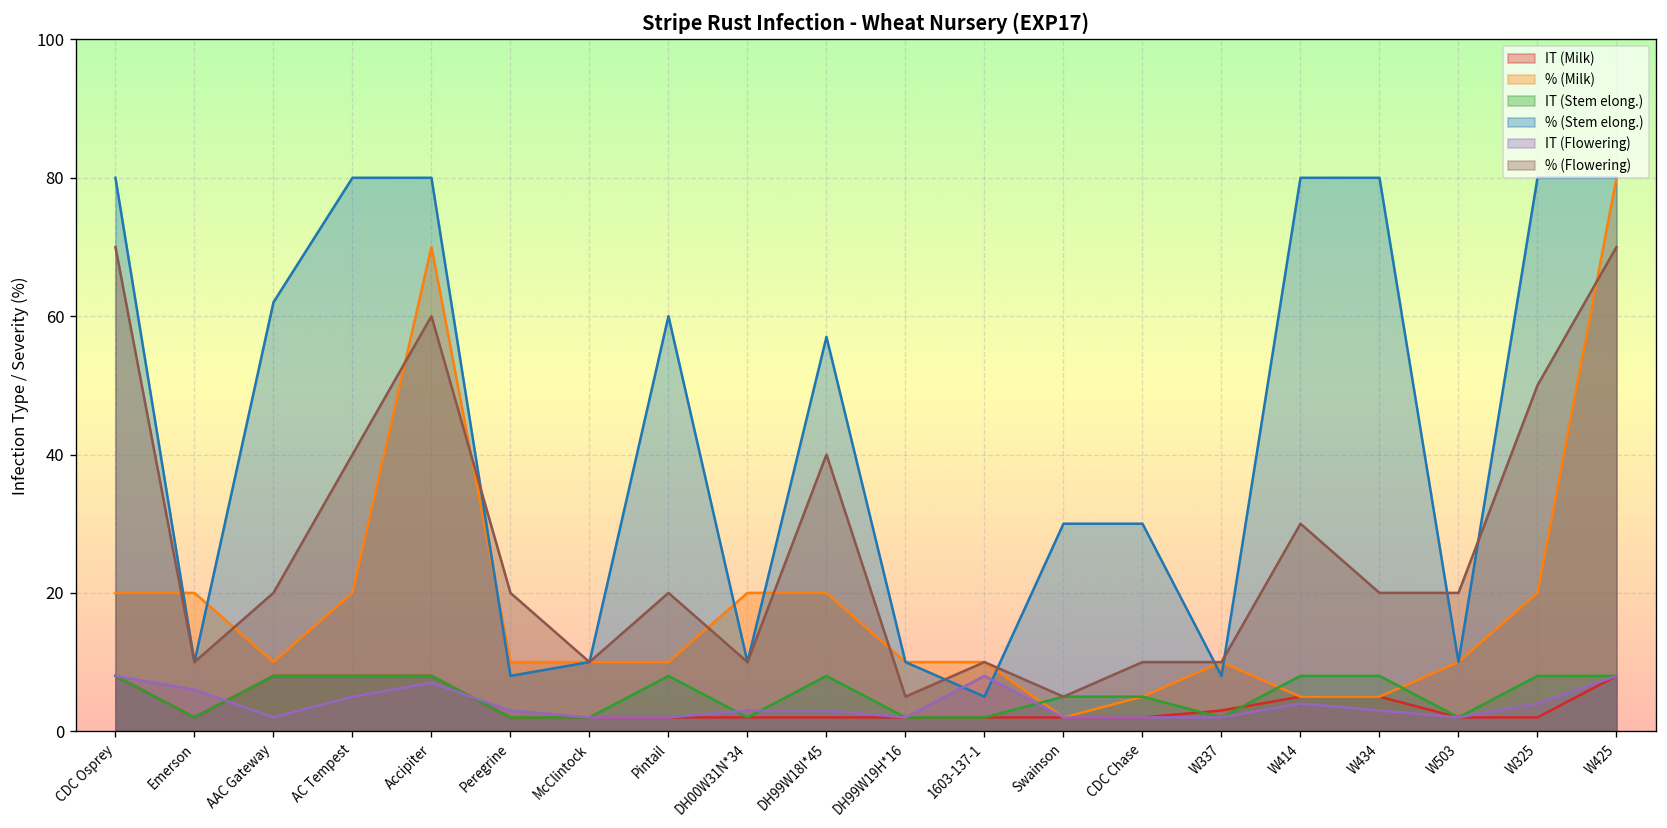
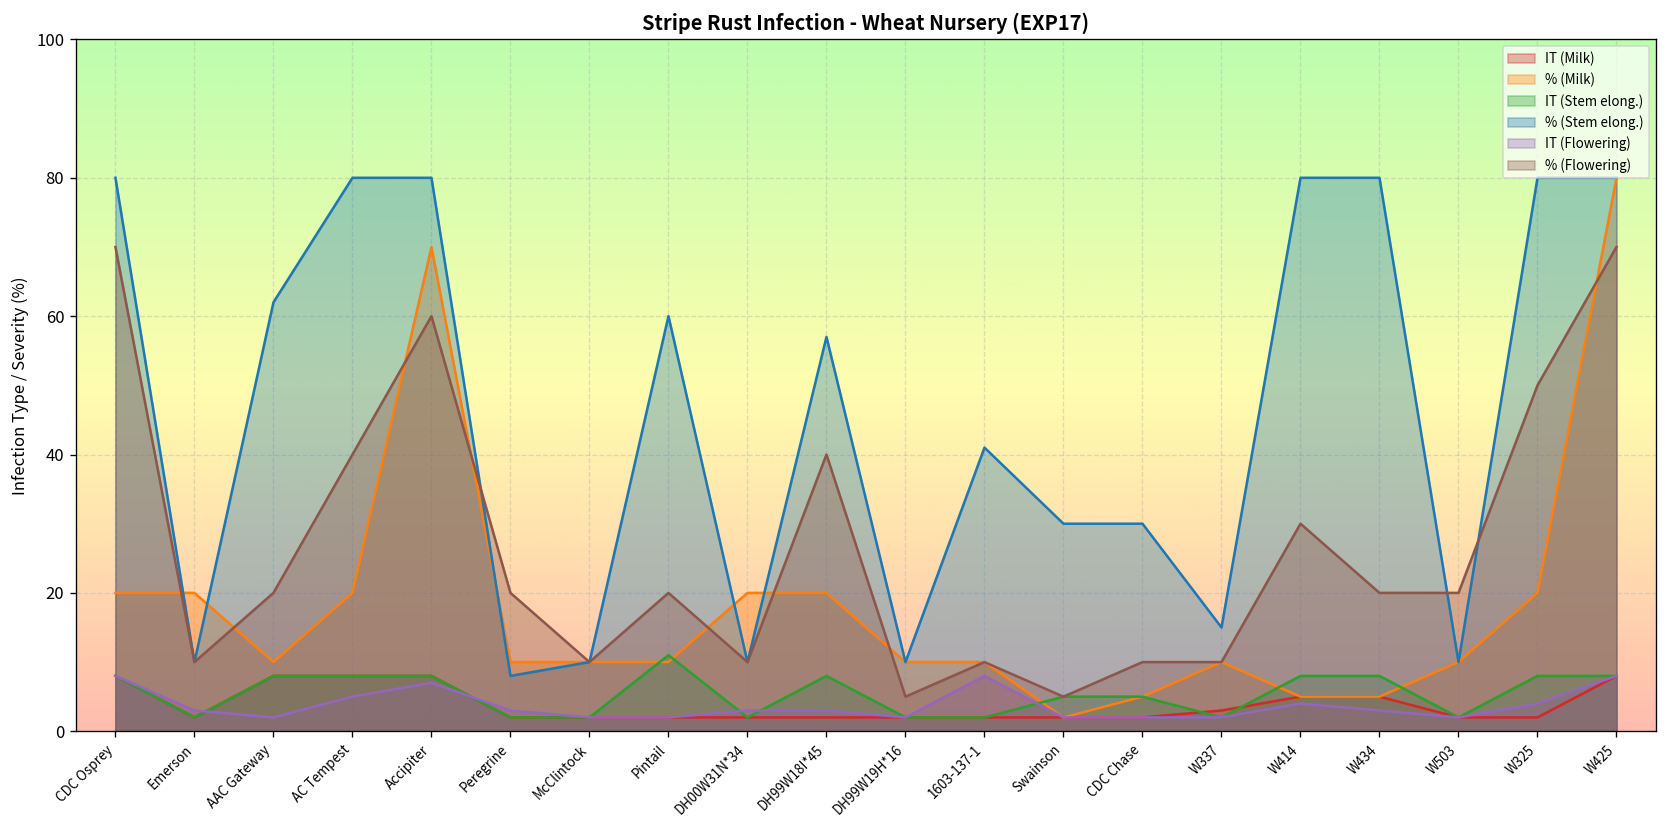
  {
    "IT (Stem elong.)": {
-     "Pintail": 8,
+     "Pintail": 11,
      "DH99W18I*45": 8,
      "W414": 8,
      "W434": 8,
      "W325": 8
    },
    "% (Stem elong.)": {
      "CDC Osprey": 80,
      "AAC Gateway": 62,
      "AC Tempest": 80,
      "Accipiter": 80,
      "Peregrine": 8,
      "Pintail": 60,
      "DH99W18I*45": 57,
-     "1603-137-1": 5,
+     "1603-137-1": 41,
      "Swainson": 30,
      "CDC Chase": 30,
-     "W337": 8,
+     "W337": 15,
      "W414": 80,
      "W434": 80,
      "W325": 80
    },
    "IT (Flowering)": {
-     "Emerson": 6,
+     "Emerson": 3,
      "AAC Gateway": 2,
      "AC Tempest": 5,
      "Accipiter": 7,
      "Peregrine": 3,
      "DH00W31N*34": 3,
      "DH99W18I*45": 3,
      "1603-137-1": 8,
      "W414": 4,
      "W434": 3,
      "W325": 4
    }
  }
